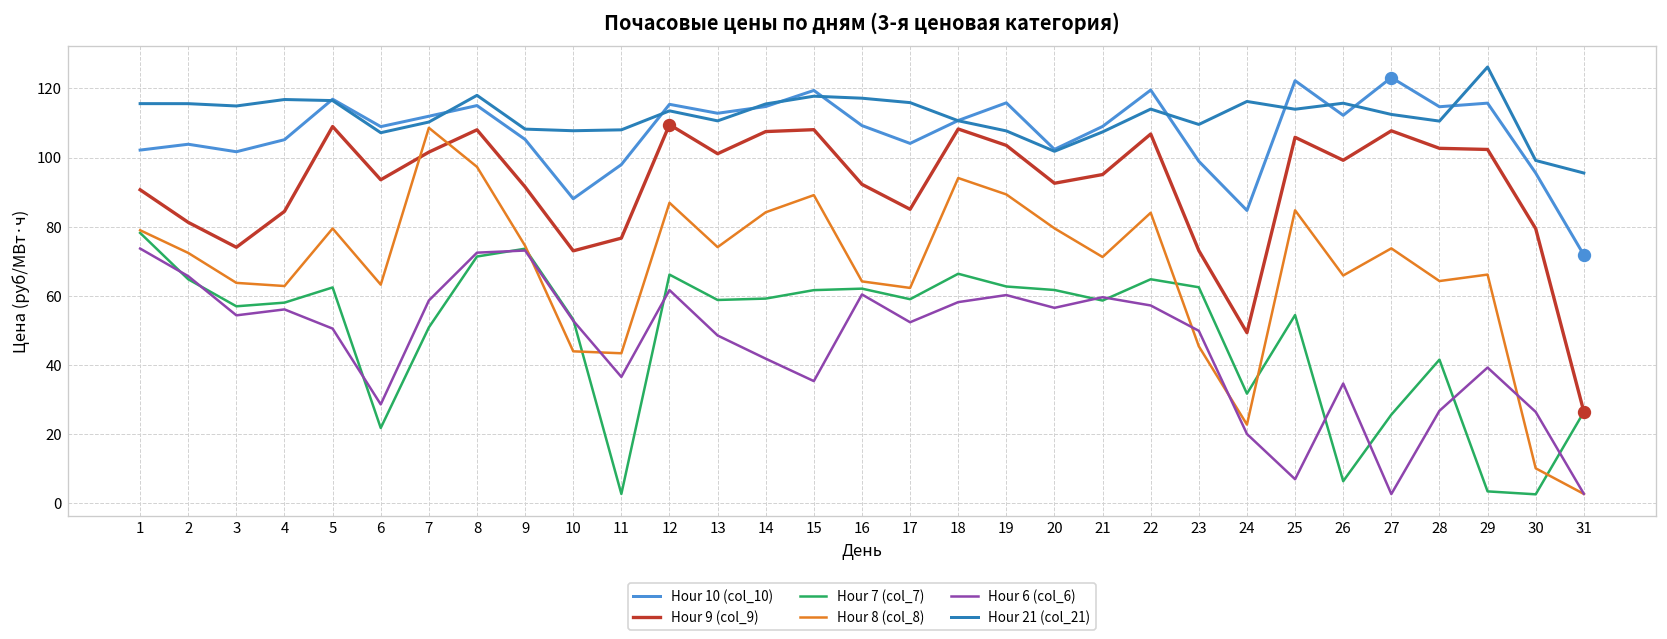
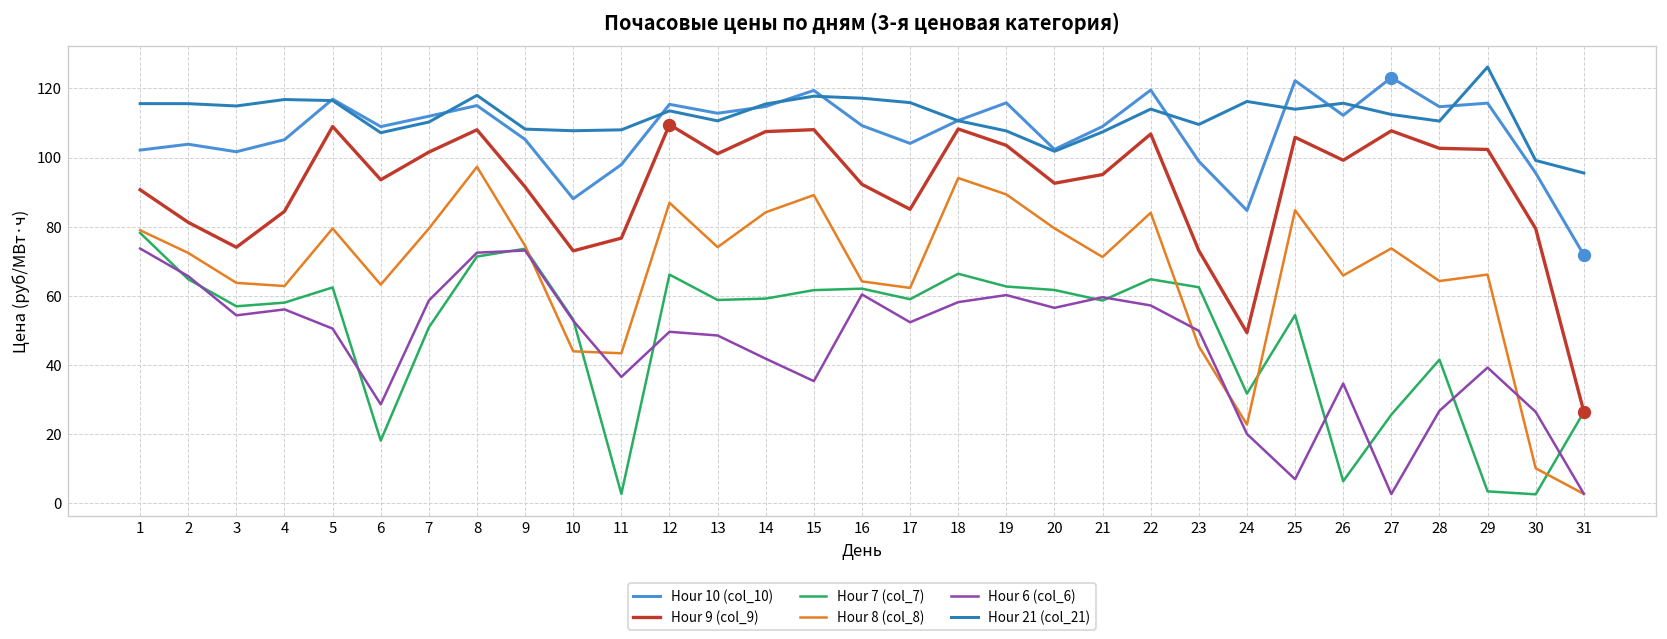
  {
    "Hour 7 (col_7)": {
      "2": 65,
      "3": 57,
      "4": 58,
      "5": 62,
-     "6": 22,
+     "6": 18,
      "7": 51,
      "8": 71,
      "11": 3,
      "12": 66,
      "13": 59,
      "14": 59,
      "15": 62,
      "16": 62,
      "17": 59,
      "18": 66,
      "19": 63,
      "20": 62,
      "21": 59,
      "22": 65,
      "23": 62,
      "24": 32,
      "25": 54,
      "26": 6,
      "27": 26,
      "28": 41,
      "29": 3,
      "30": 2
    },
    "Hour 8 (col_8)": {
      "2": 72,
      "3": 64,
      "4": 63,
      "5": 79,
      "6": 63,
-     "7": 109,
+     "7": 79,
      "8": 97,
      "10": 44,
      "11": 43,
      "12": 87,
      "13": 74,
      "14": 84,
      "15": 89,
      "16": 64,
      "17": 62,
      "18": 94,
      "19": 89,
      "20": 79,
      "21": 71,
      "22": 84,
      "23": 45,
      "24": 23,
      "25": 85,
      "26": 66,
      "27": 74,
      "28": 64,
      "29": 66,
      "30": 10
    },
    "Hour 6 (col_6)": {
      "1": 74,
      "2": 66,
      "3": 54,
      "4": 56,
      "5": 50,
      "6": 29,
      "7": 59,
      "8": 72,
      "11": 36,
-     "12": 62,
+     "12": 50,
      "13": 48,
      "14": 42,
      "15": 35,
      "16": 60,
      "17": 52,
      "18": 58,
      "19": 60,
      "20": 56,
      "21": 60,
      "22": 57,
      "23": 50,
      "24": 20,
      "25": 7,
      "26": 35,
      "27": 3,
      "28": 27,
      "29": 39,
      "30": 26
    }
  }
